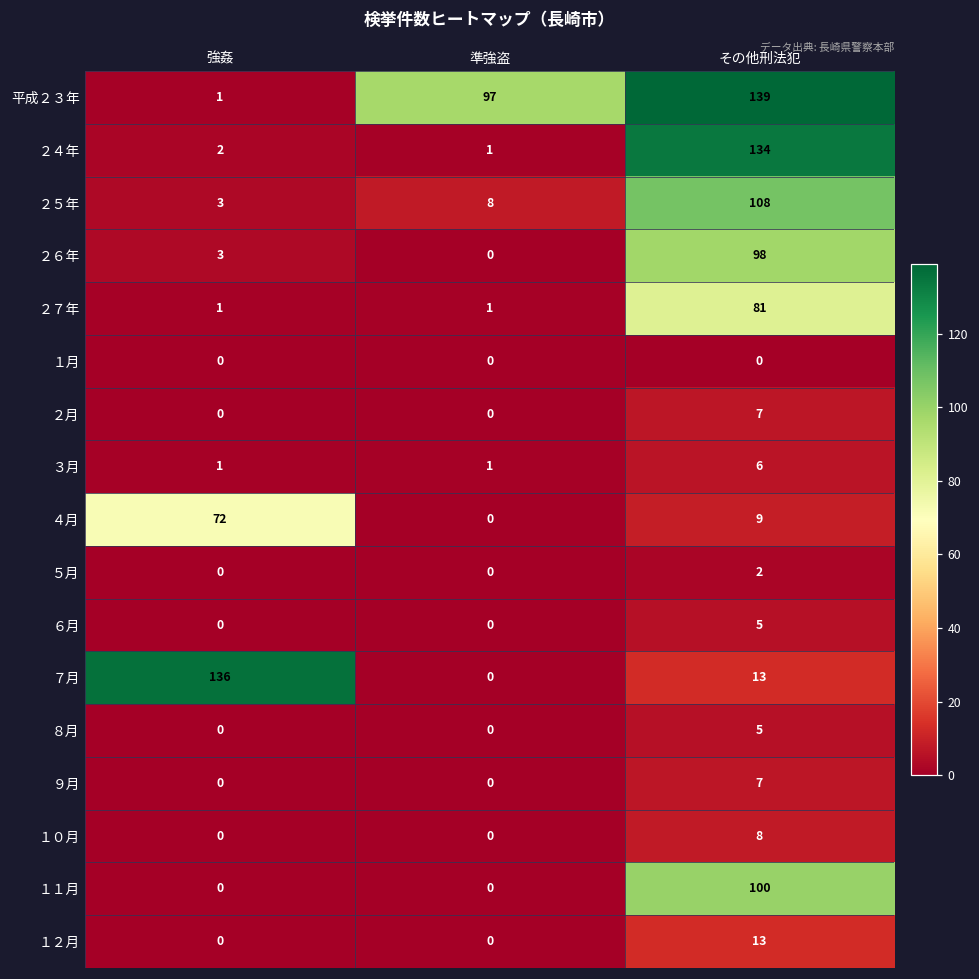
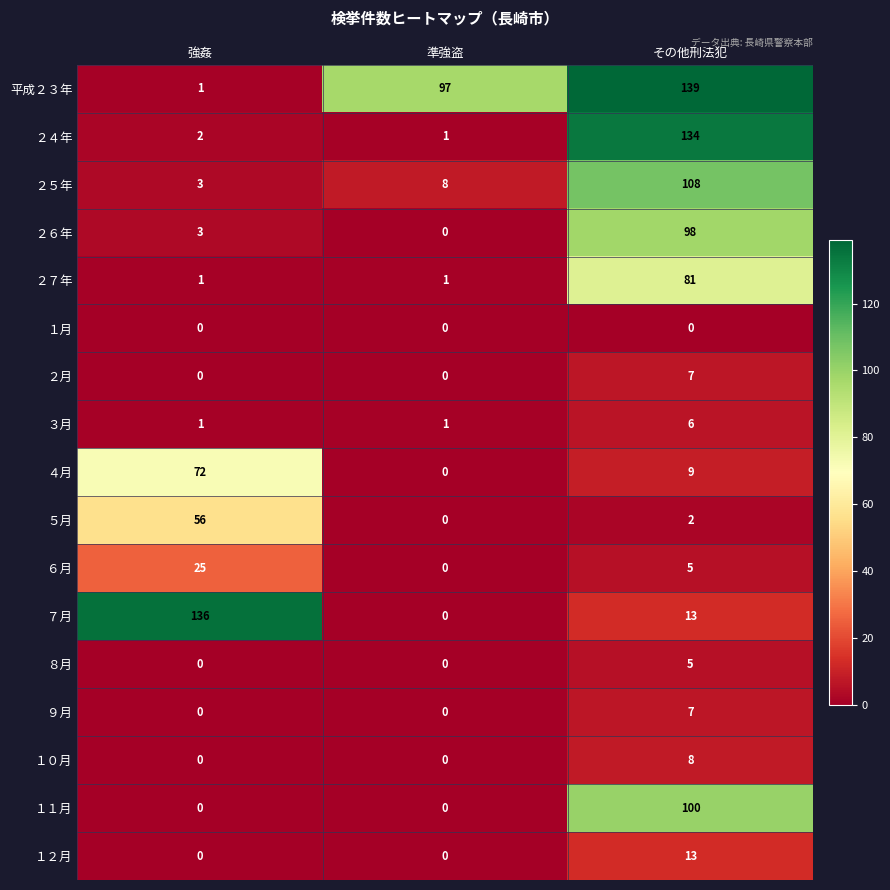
  {
    "平成２３年": {
      "強姦": 1,
      "準強盗": 97,
      "その他刑法犯": 139
    },
    "２４年": {
      "強姦": 2,
      "準強盗": 1,
      "その他刑法犯": 134
    },
    "２５年": {
      "強姦": 3,
      "準強盗": 8,
      "その他刑法犯": 108
    },
    "２６年": {
      "強姦": 3,
      "準強盗": 0,
      "その他刑法犯": 98
    },
    "２７年": {
      "強姦": 1,
      "準強盗": 1,
      "その他刑法犯": 81
    },
    "１月": {
      "強姦": 0,
      "準強盗": 0,
      "その他刑法犯": 0
    },
    "２月": {
      "強姦": 0,
      "準強盗": 0,
      "その他刑法犯": 7
    },
    "３月": {
      "強姦": 1,
      "準強盗": 1,
      "その他刑法犯": 6
    },
    "４月": {
      "強姦": 72,
      "準強盗": 0,
      "その他刑法犯": 9
    },
    "５月": {
-     "強姦": 0,
+     "強姦": 56,
      "準強盗": 0,
      "その他刑法犯": 2
    },
    "６月": {
-     "強姦": 0,
+     "強姦": 25,
      "準強盗": 0,
      "その他刑法犯": 5
    },
    "７月": {
      "強姦": 136,
      "準強盗": 0,
      "その他刑法犯": 13
    },
    "８月": {
      "強姦": 0,
      "準強盗": 0,
      "その他刑法犯": 5
    },
    "９月": {
      "強姦": 0,
      "準強盗": 0,
      "その他刑法犯": 7
    },
    "１０月": {
      "強姦": 0,
      "準強盗": 0,
      "その他刑法犯": 8
    },
    "１１月": {
      "強姦": 0,
      "準強盗": 0,
      "その他刑法犯": 100
    },
    "１２月": {
      "強姦": 0,
      "準強盗": 0,
      "その他刑法犯": 13
    }
  }
